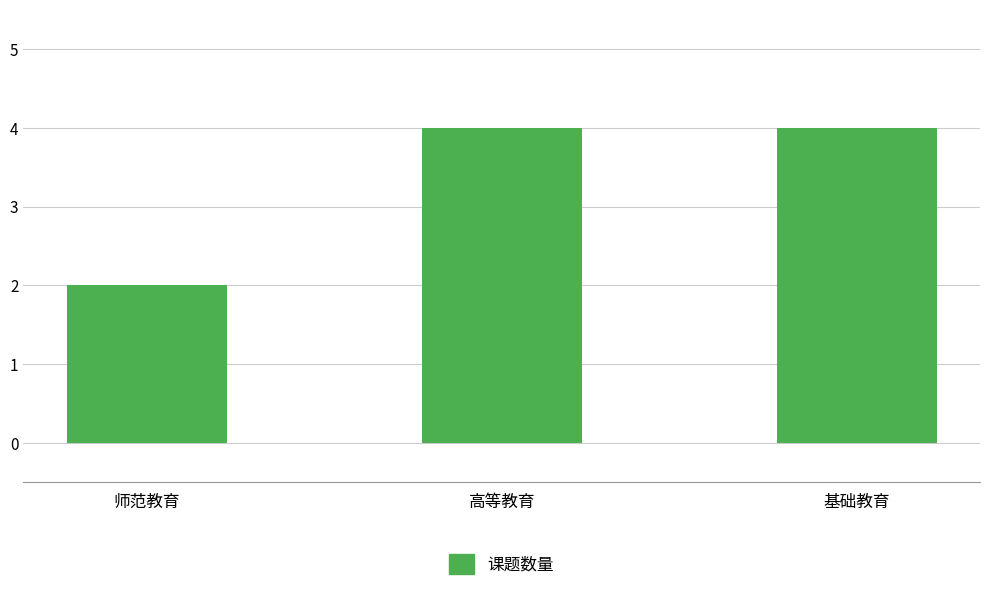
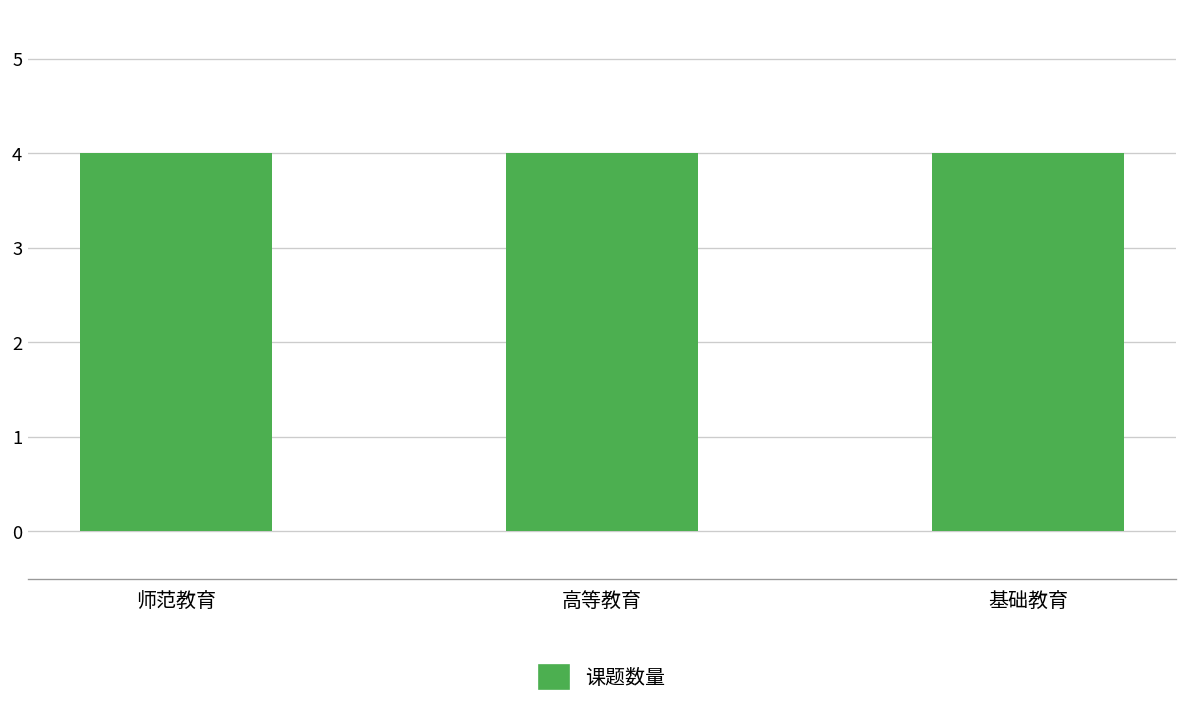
  {
-   "师范教育": 2,
+   "师范教育": 4,
    "高等教育": 4,
    "基础教育": 4
  }
